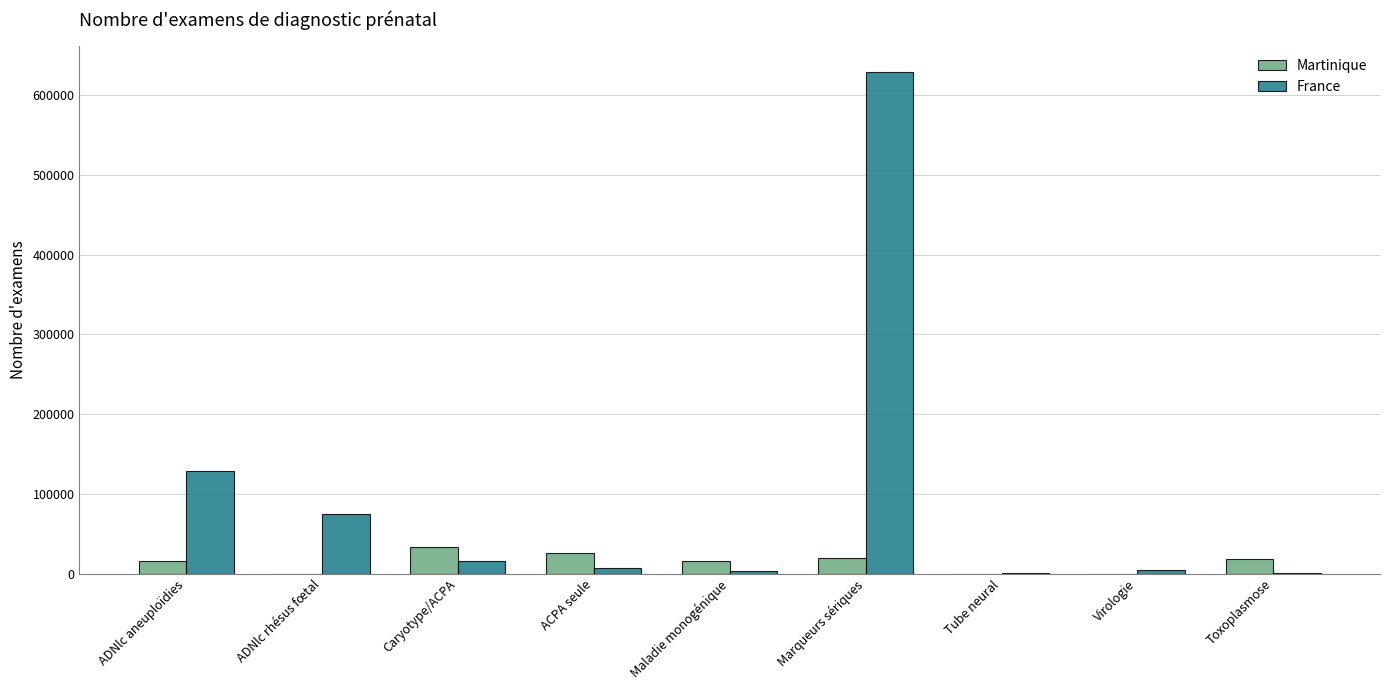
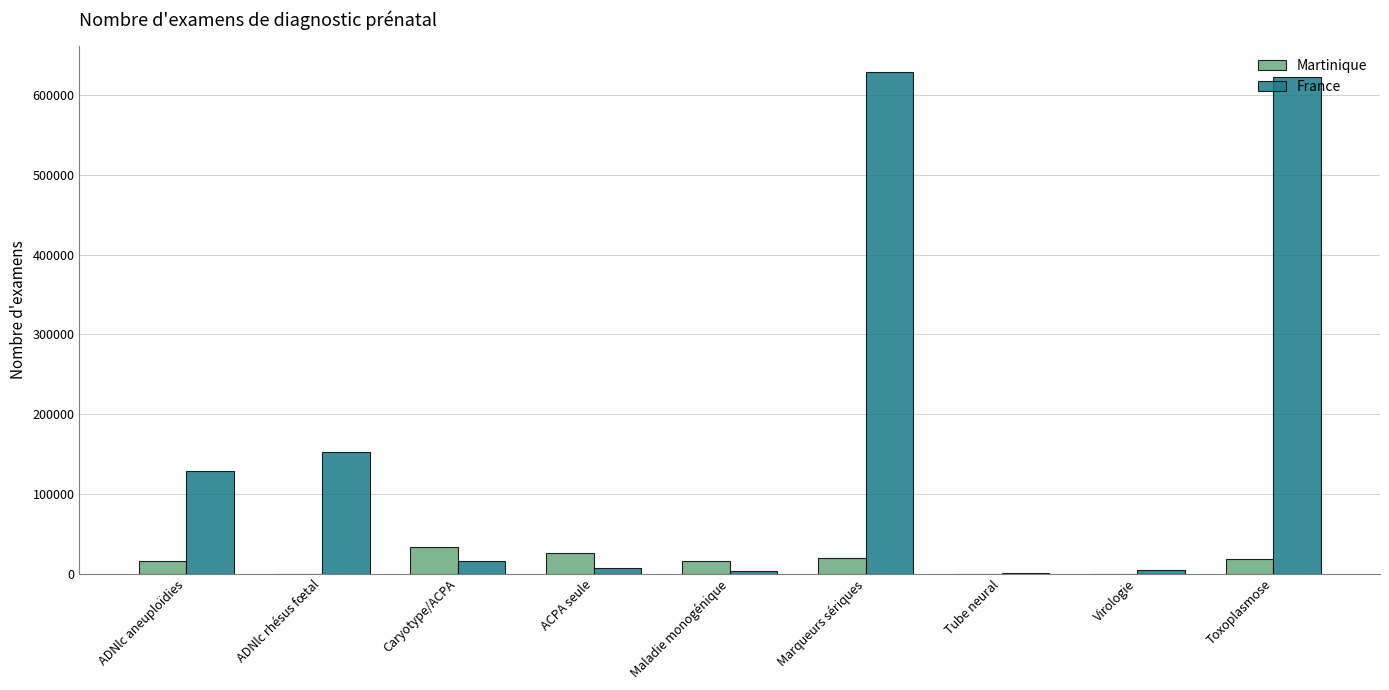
  {
    "Martinique": {
      "ADNlc aneuploïdies": 20000,
      "ADNlc rhésus fœtal": 0,
      "Caryotype/ACPA": 30000,
      "ACPA seule": 30000,
      "Maladie monogénique": 20000,
      "Marqueurs sériques": 20000,
      "Tube neural": 0,
      "Virologie": 0,
      "Toxoplasmose": 20000
    },
    "France": {
      "ADNlc aneuploïdies": 130000,
-     "ADNlc rhésus fœtal": 70000,
+     "ADNlc rhésus fœtal": 150000,
      "Caryotype/ACPA": 20000,
      "ACPA seule": 10000,
      "Marqueurs sériques": 630000,
      "Virologie": 0,
-     "Toxoplasmose": 0
+     "Toxoplasmose": 620000
    }
  }
